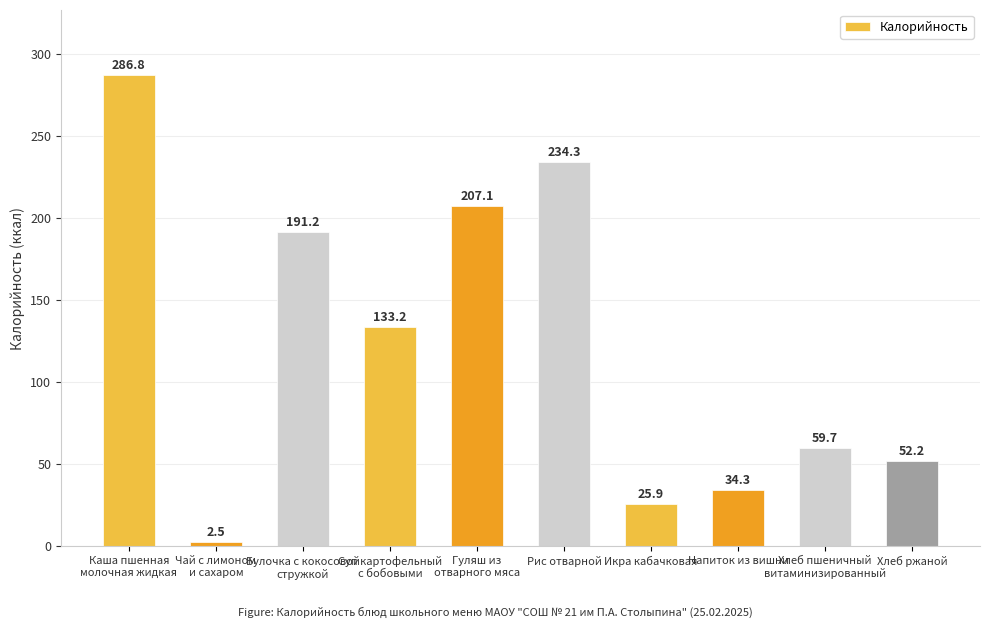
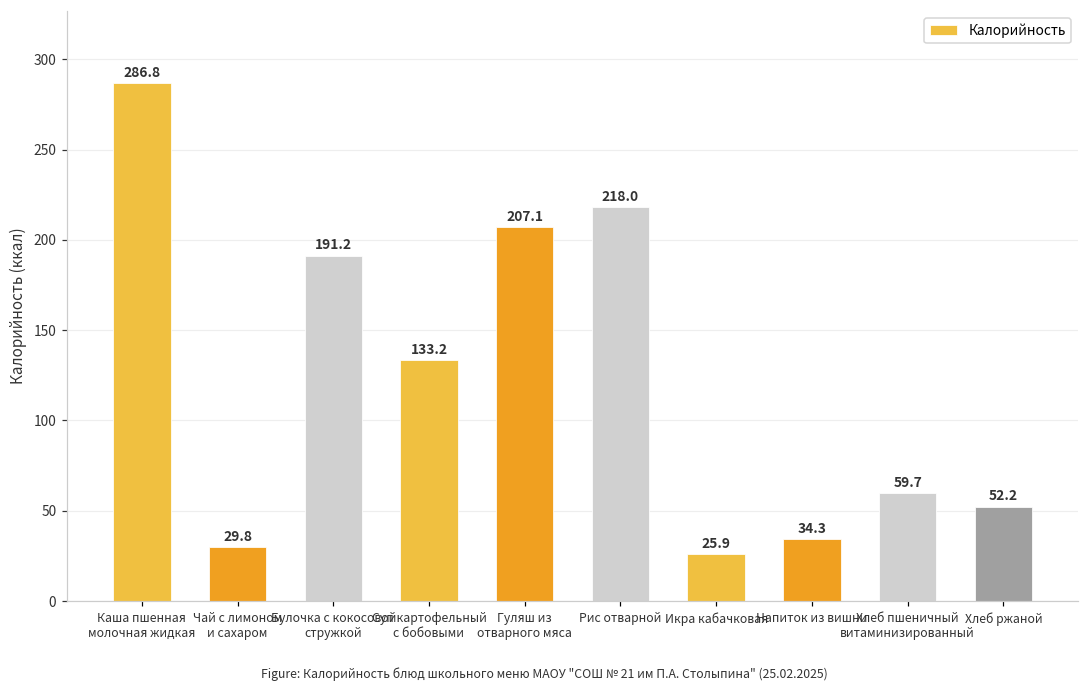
  {
    "Каша пшенная молочная жидкая": 286.8,
-   "Чай с лимоном и сахаром": 2.5,
+   "Чай с лимоном и сахаром": 29.8,
    "Гуляш из отварного мяса": 207.1,
-   "Рис отварной": 234.3,
+   "Рис отварной": 218.0,
    "Икра кабачковая": 25.9,
    "Хлеб пшеничный витаминизированный": 59.7,
    "Хлеб ржаной": 52.2
  }
